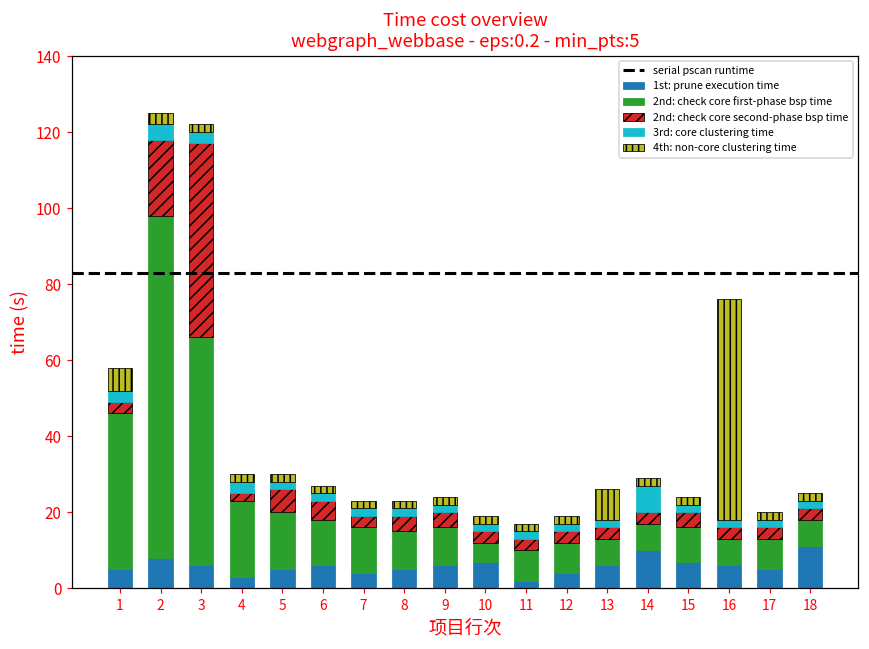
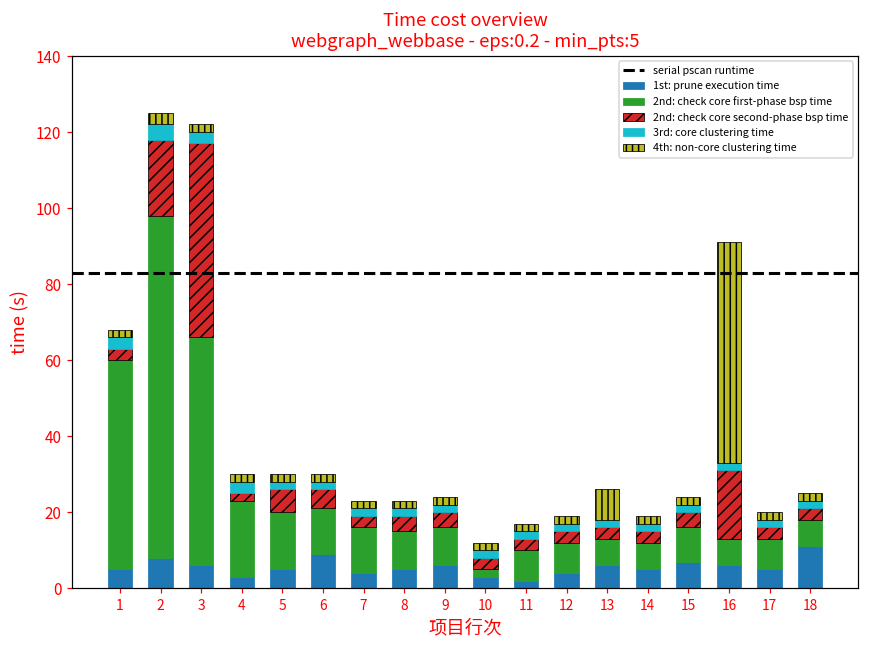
  {
    "1st: prune execution time": {
      "1": 5,
      "2": 8,
      "3": 6,
      "4": 3,
      "5": 5,
-     "6": 6,
+     "6": 9,
      "7": 4,
      "8": 5,
      "9": 6,
-     "10": 7,
+     "10": 3,
      "11": 2,
      "12": 4,
      "13": 6,
-     "14": 10,
+     "14": 5,
      "15": 7,
      "16": 6,
      "17": 5,
      "18": 11
    },
    "2nd: check core first-phase bsp time": {
-     "1": 41,
+     "1": 55,
      "2": 90,
      "3": 60,
      "4": 20,
      "5": 15,
      "6": 12,
      "7": 12,
      "8": 10,
      "9": 10,
-     "10": 5,
+     "10": 2,
      "11": 8,
      "12": 8,
      "13": 7,
      "14": 7,
      "15": 9,
      "16": 7,
      "17": 8,
      "18": 7
    },
    "2nd: check core second-phase bsp time": {
      "1": 3,
      "2": 20,
      "3": 51,
      "4": 2,
      "5": 6,
      "6": 5,
      "7": 3,
      "8": 4,
      "9": 4,
      "10": 3,
      "11": 3,
      "12": 3,
      "13": 3,
      "14": 3,
      "15": 4,
-     "16": 3,
+     "16": 18,
      "17": 3,
      "18": 3
    },
    "3rd: core clustering time": {
      "1": 3,
      "2": 4,
      "3": 3,
      "4": 3,
      "5": 2,
      "6": 2,
      "7": 2,
      "8": 2,
      "9": 2,
      "10": 2,
      "11": 2,
      "12": 2,
      "13": 2,
-     "14": 7,
+     "14": 2,
      "15": 2,
      "16": 2,
      "17": 2,
      "18": 2
    },
    "4th: non-core clustering time": {
-     "1": 6,
+     "1": 2,
      "2": 3,
      "3": 2,
      "4": 2,
      "5": 2,
      "6": 2,
      "7": 2,
      "8": 2,
      "9": 2,
      "10": 2,
      "11": 2,
      "12": 2,
      "13": 8,
      "14": 2,
      "15": 2,
      "16": 58,
      "17": 2,
      "18": 2
    }
  }
